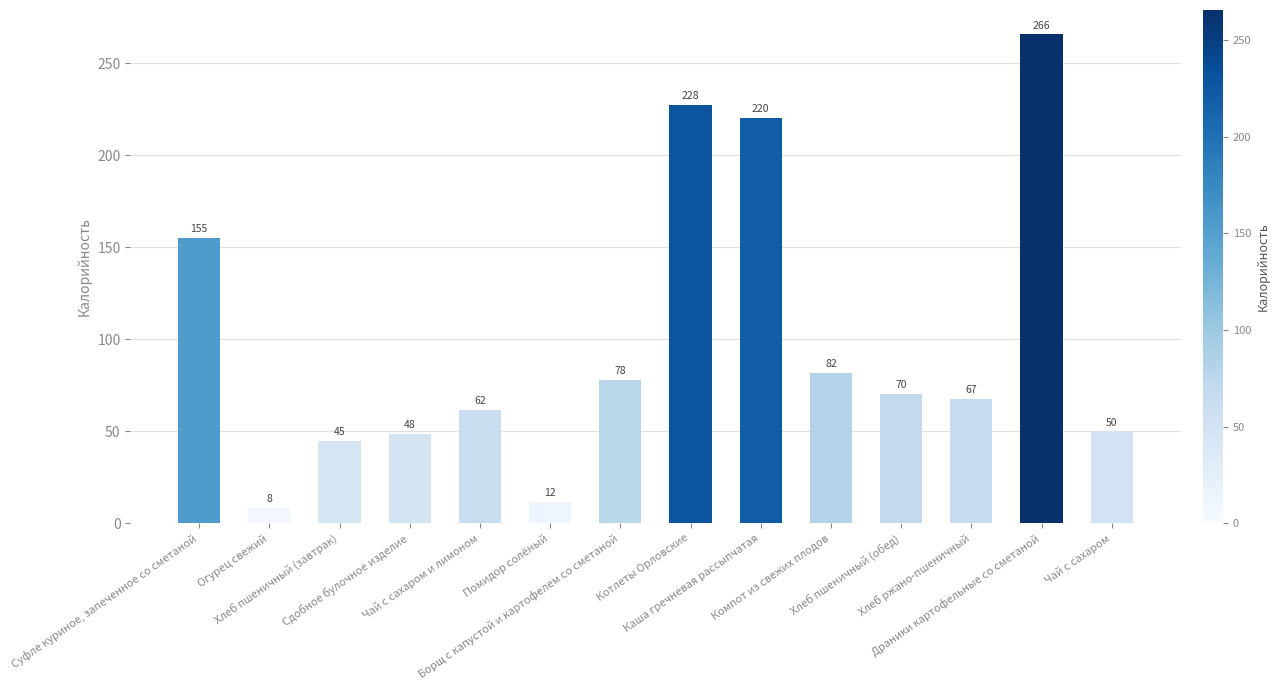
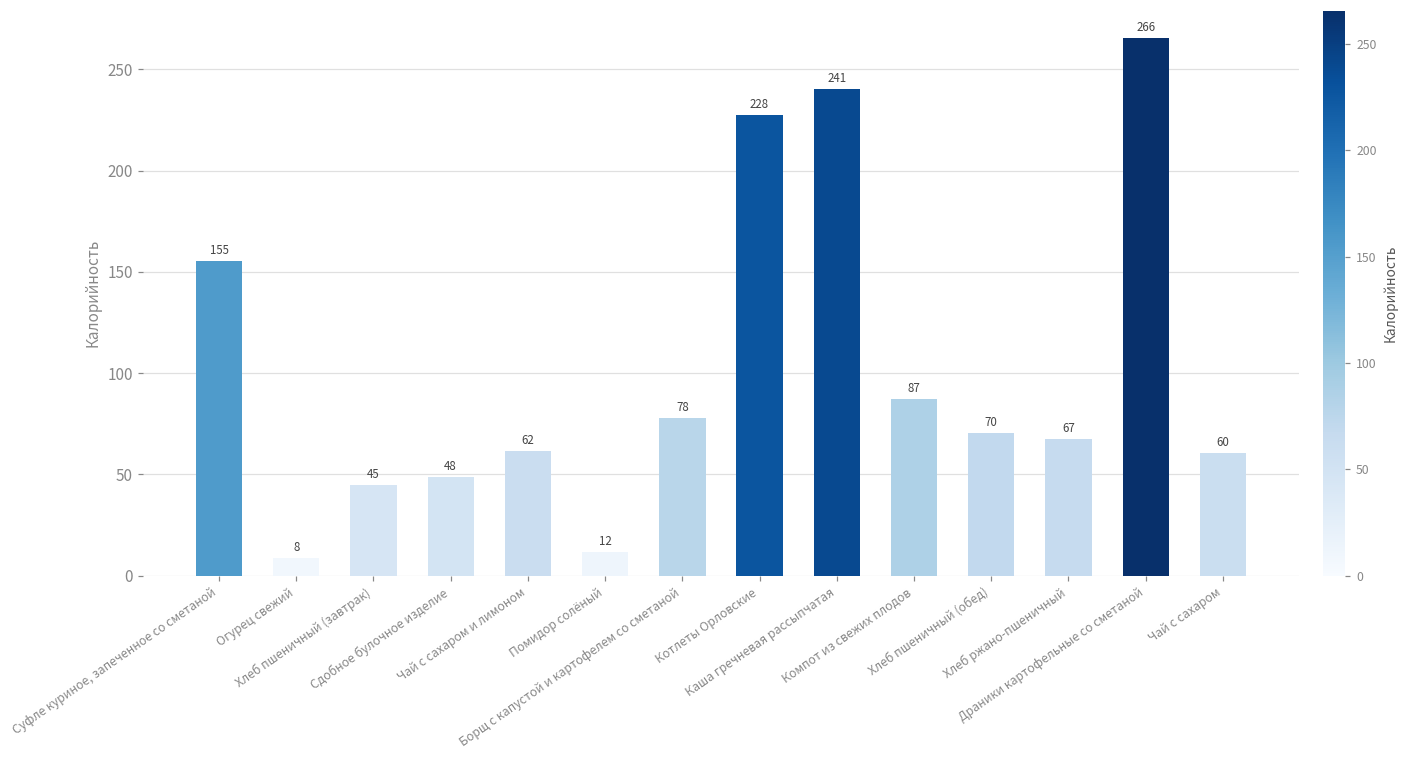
  {
    "Суфле куриное, запеченное со сметаной": 155,
    "Огурец свежий": 8,
    "Хлеб пшеничный (завтрак)": 45,
    "Сдобное булочное изделие": 48,
    "Чай с сахаром и лимоном": 62,
    "Помидор солёный": 12,
    "Борщ с капустой и картофелем со сметаной": 78,
    "Котлеты Орловские": 228,
-   "Каша гречневая рассыпчатая": 220,
-   "Компот из свежих плодов": 82,
+   "Каша гречневая рассыпчатая": 241,
+   "Компот из свежих плодов": 87,
    "Хлеб пшеничный (обед)": 70,
    "Хлеб ржано-пшеничный": 67,
    "Драники картофельные со сметаной": 266,
-   "Чай с сахаром": 50
+   "Чай с сахаром": 60
  }
